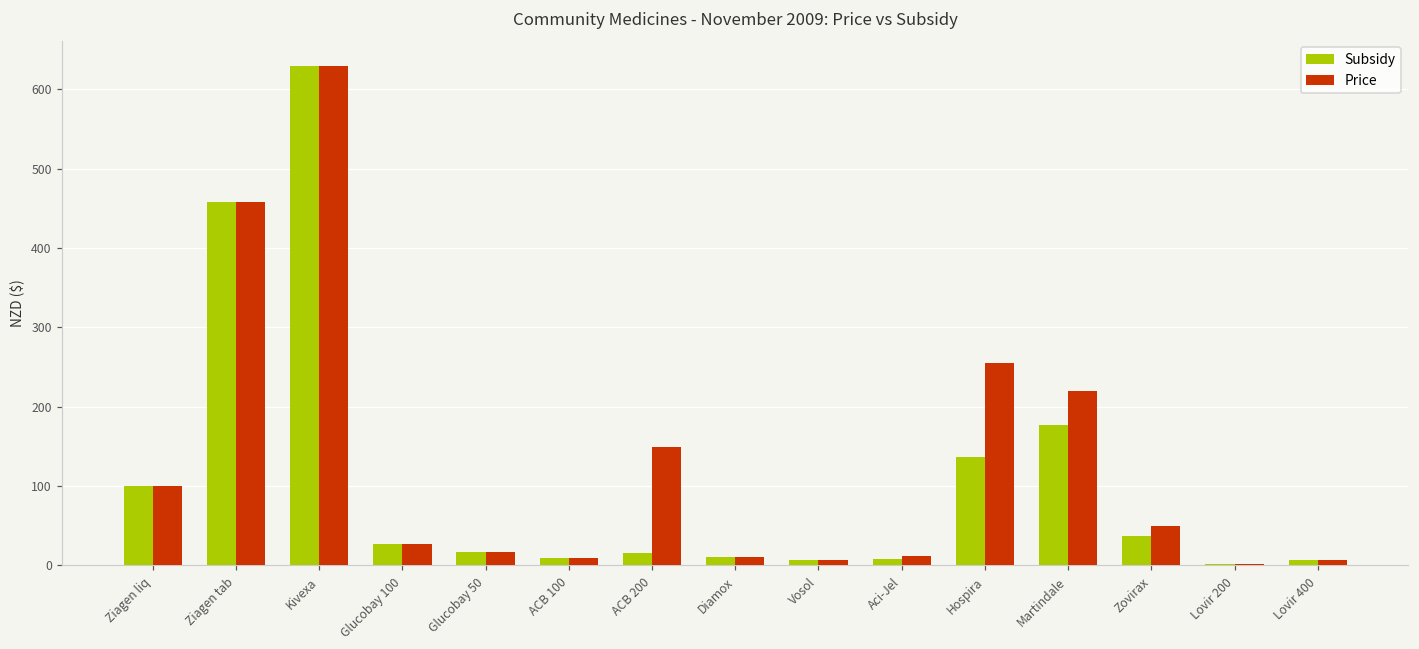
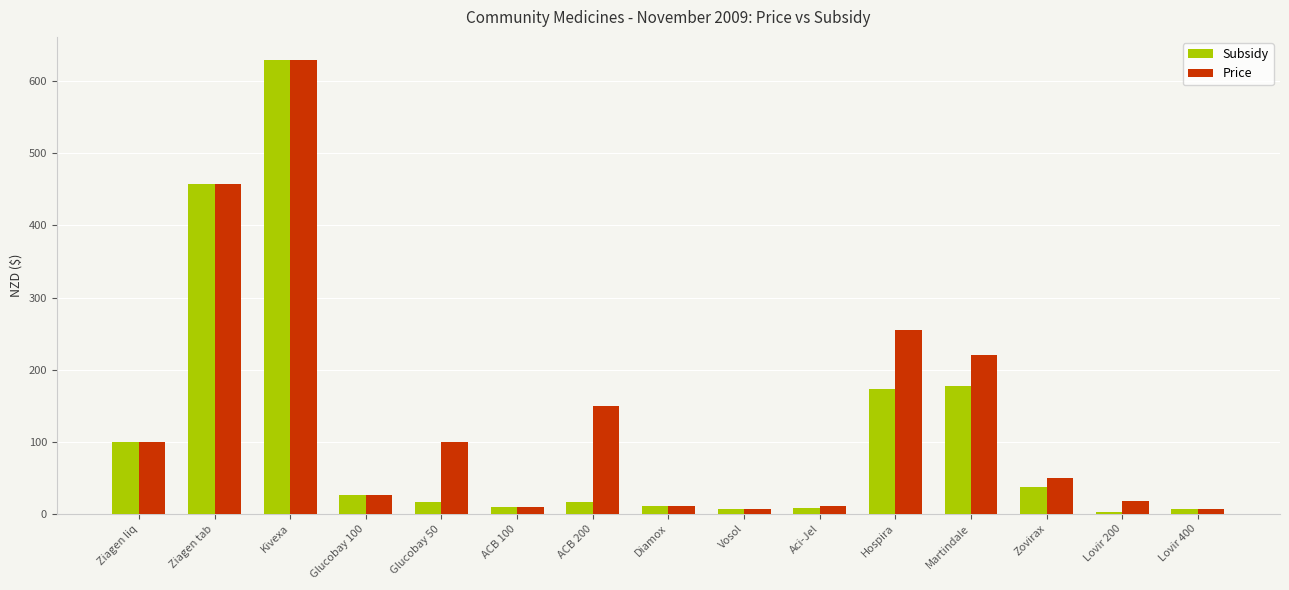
  {
    "Subsidy": {
      "Ziagen liq": 100,
      "Ziagen tab": 460,
      "Kivexa": 630,
      "Glucobay 100": 30,
      "Glucobay 50": 20,
      "ACB 100": 10,
      "ACB 200": 20,
      "Diamox": 10,
      "Vosol": 10,
      "Aci-Jel": 10,
-     "Hospira": 140,
+     "Hospira": 170,
      "Martindale": 180,
      "Zovirax": 40,
      "Lovir 400": 10
    },
    "Price": {
      "Ziagen liq": 100,
      "Ziagen tab": 460,
      "Kivexa": 630,
      "Glucobay 100": 30,
-     "Glucobay 50": 20,
+     "Glucobay 50": 100,
      "ACB 100": 10,
      "ACB 200": 150,
      "Diamox": 10,
      "Vosol": 10,
      "Aci-Jel": 10,
      "Hospira": 260,
      "Martindale": 220,
      "Zovirax": 50,
-     "Lovir 200": 0,
+     "Lovir 200": 20,
      "Lovir 400": 10
    }
  }
